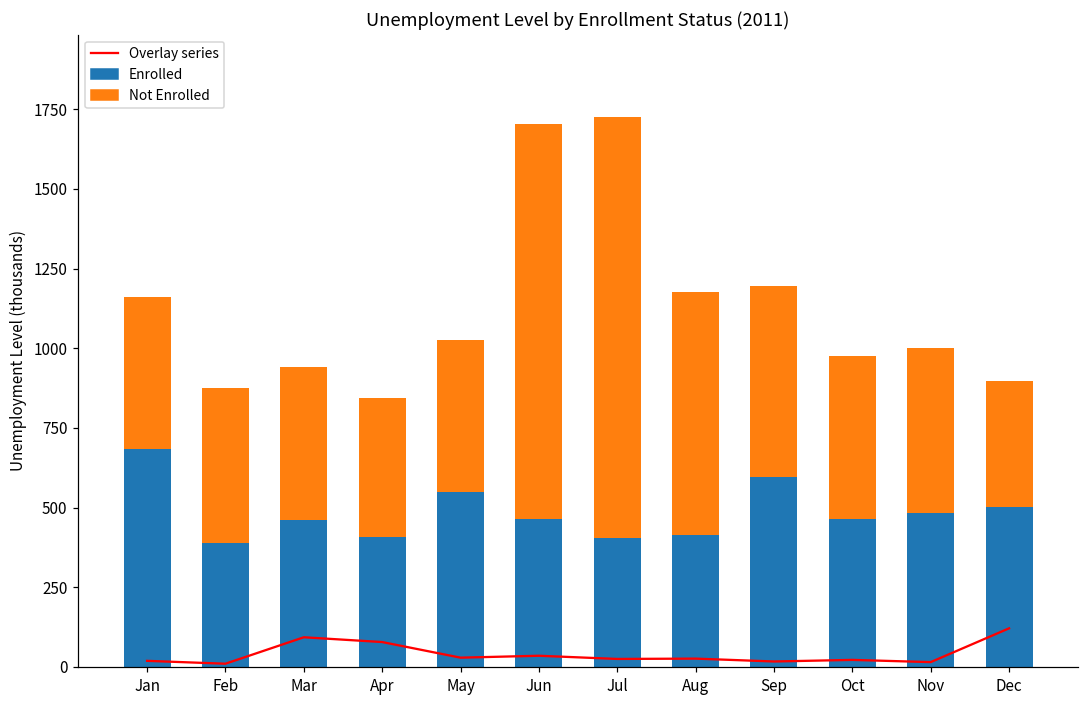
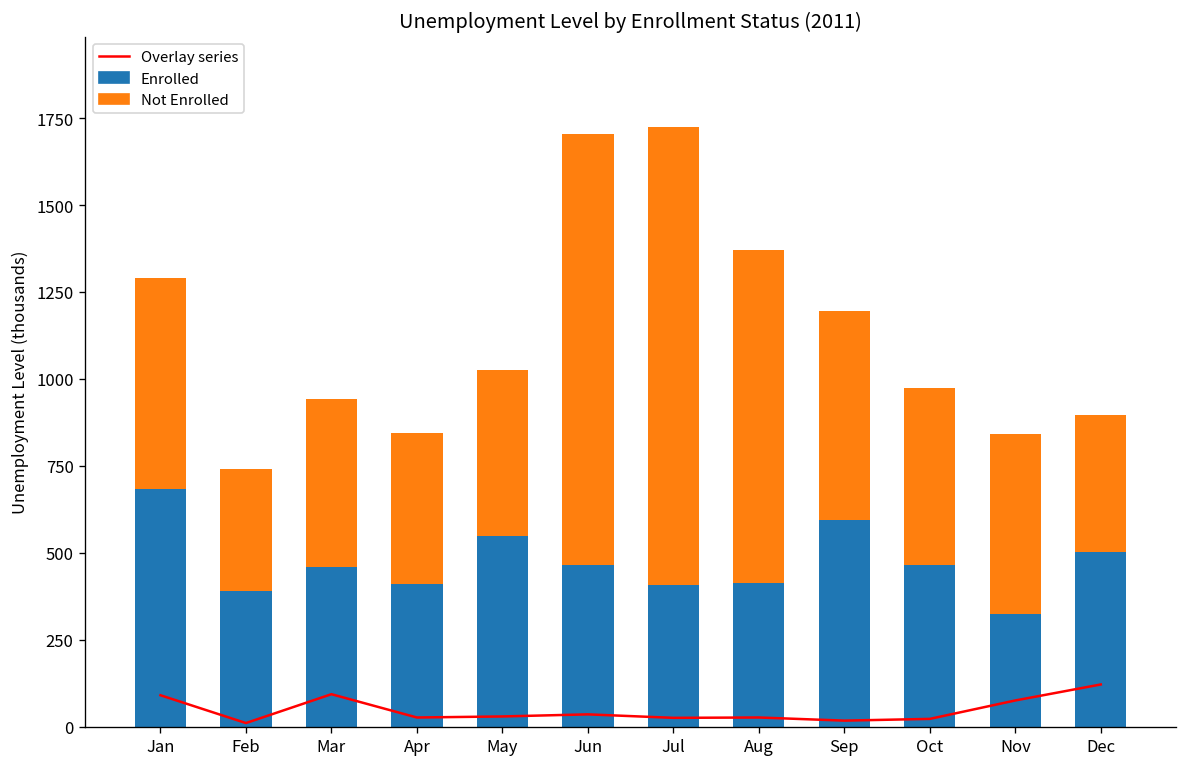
  {
    "Overlay series": {
-     "Jan": 20,
+     "Jan": 90,
      "Feb": 10,
      "Mar": 90,
-     "Apr": 80,
+     "Apr": 30,
      "May": 30,
      "Jun": 40,
      "Jul": 30,
      "Aug": 30,
      "Sep": 20,
      "Oct": 20,
-     "Nov": 20,
+     "Nov": 80,
      "Dec": 120
    },
    "Enrolled": {
      "Jan": 680,
      "Feb": 390,
      "Mar": 460,
      "Apr": 410,
      "May": 550,
      "Jun": 460,
      "Jul": 410,
      "Aug": 410,
      "Sep": 600,
      "Oct": 470,
-     "Nov": 480,
+     "Nov": 330,
      "Dec": 500
    },
    "Not Enrolled": {
-     "Jan": 480,
-     "Feb": 490,
+     "Jan": 610,
+     "Feb": 350,
      "Mar": 480,
      "Apr": 440,
      "May": 480,
      "Jun": 1240,
      "Jul": 1320,
-     "Aug": 760,
+     "Aug": 960,
      "Sep": 600,
      "Oct": 510,
      "Nov": 520,
      "Dec": 390
    }
  }
